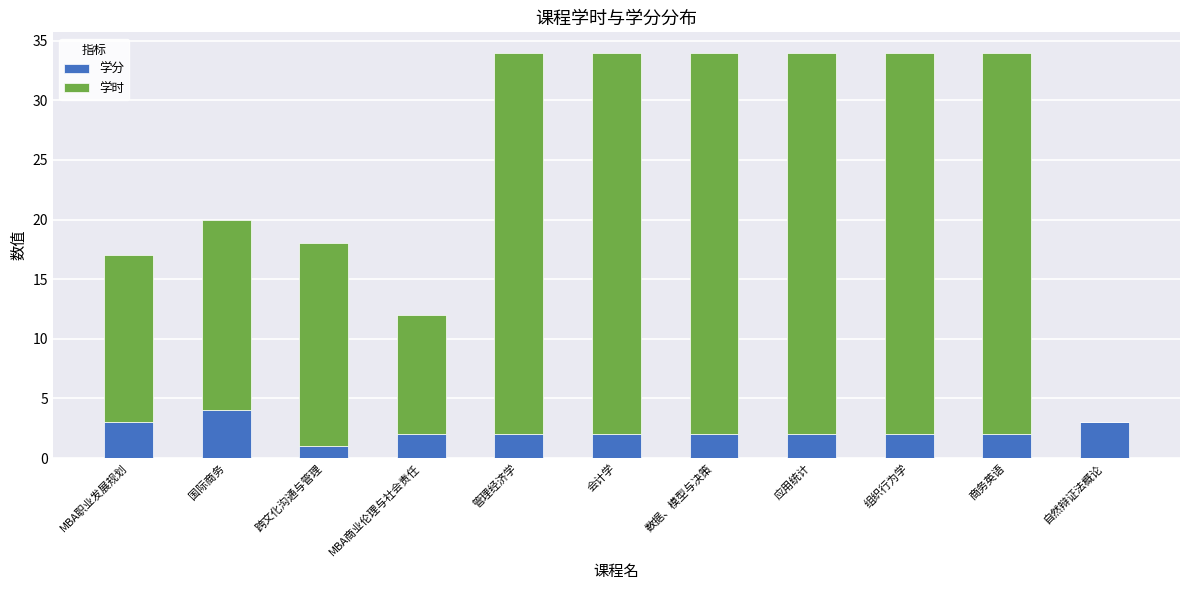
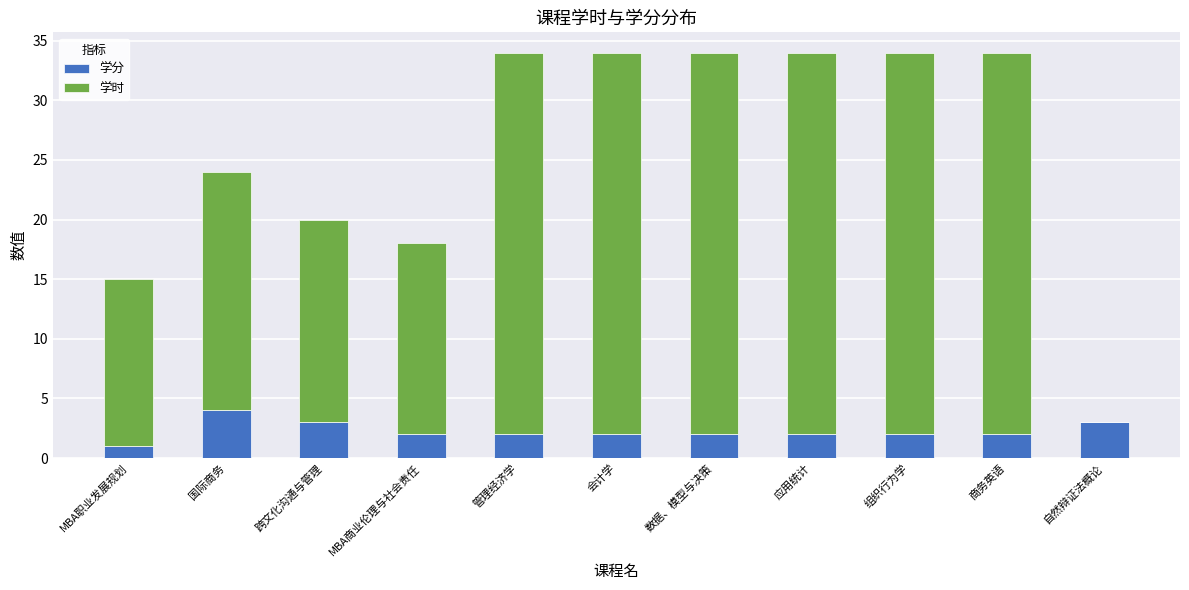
  {
    "学分": {
-     "MBA职业发展规划": 3,
+     "MBA职业发展规划": 1,
      "国际商务": 4,
-     "跨文化沟通与管理": 1,
+     "跨文化沟通与管理": 3,
      "MBA商业伦理与社会责任": 2,
      "管理经济学": 2,
      "会计学": 2,
      "数据、模型与决策": 2,
      "应用统计": 2,
      "组织行为学": 2,
      "商务英语": 2,
      "自然辩证法概论": 3
    },
    "学时": {
      "MBA职业发展规划": 14,
-     "国际商务": 16,
+     "国际商务": 20,
      "跨文化沟通与管理": 17,
-     "MBA商业伦理与社会责任": 10,
+     "MBA商业伦理与社会责任": 16,
      "管理经济学": 32,
      "会计学": 32,
      "数据、模型与决策": 32,
      "应用统计": 32,
      "组织行为学": 32,
      "商务英语": 32,
      "自然辩证法概论": 0
    }
  }
